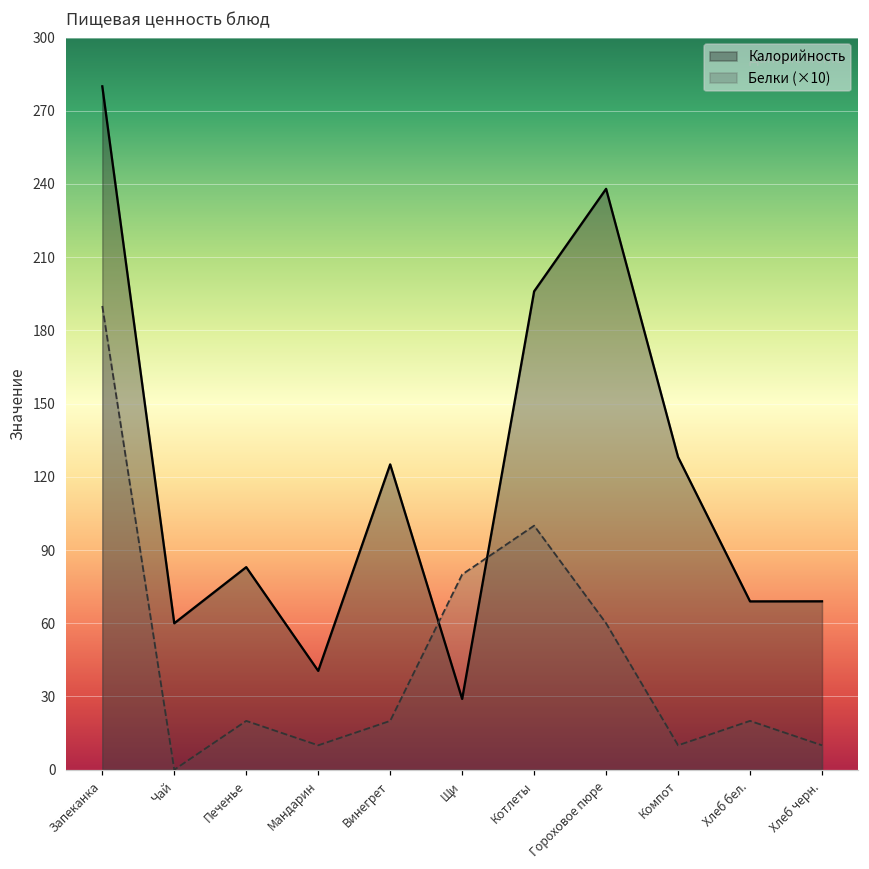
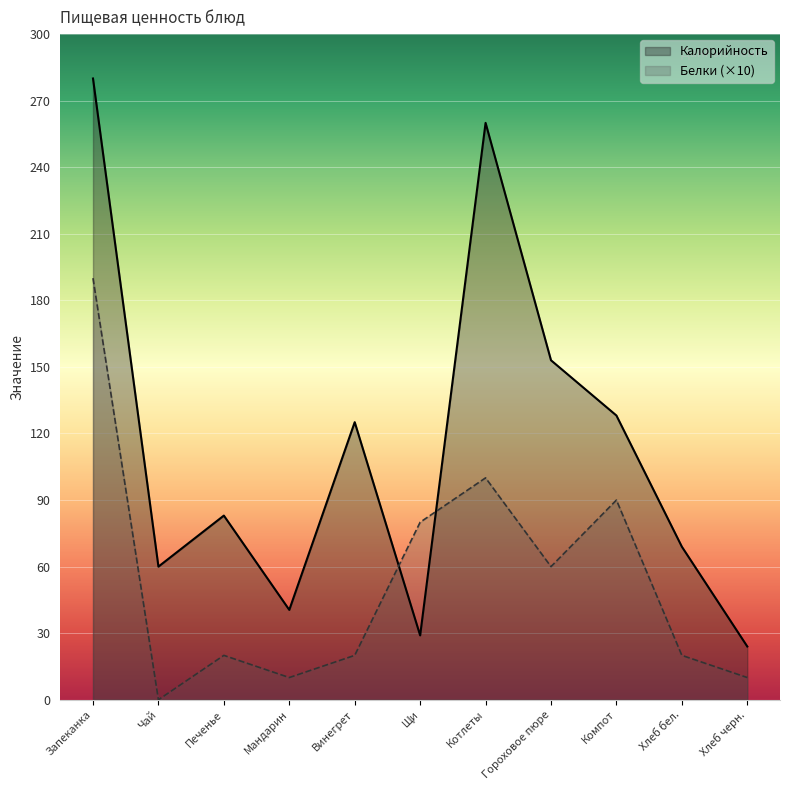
  {
    "Калорийность": {
      "Запеканка": 280,
      "Чай": 60,
      "Печенье": 83,
      "Мандарин": 41,
      "Винегрет": 125,
      "Щи": 29,
-     "Котлеты": 196,
-     "Гороховое пюре": 238,
+     "Котлеты": 260,
+     "Гороховое пюре": 153,
      "Компот": 128,
      "Хлеб бел.": 69,
-     "Хлеб черн.": 69
+     "Хлеб черн.": 24
    },
    "Белки (×10)": {
      "Запеканка": 190,
      "Чай": 0,
      "Печенье": 20,
      "Мандарин": 10,
      "Винегрет": 20,
      "Щи": 80,
      "Котлеты": 100,
      "Гороховое пюре": 60,
-     "Компот": 10,
+     "Компот": 90,
      "Хлеб бел.": 20,
      "Хлеб черн.": 10
    }
  }
